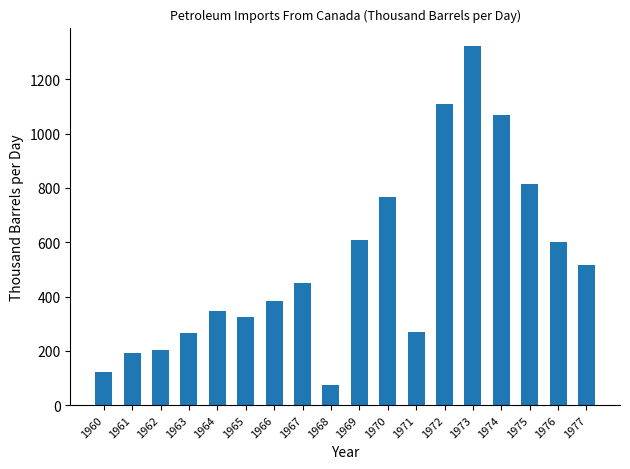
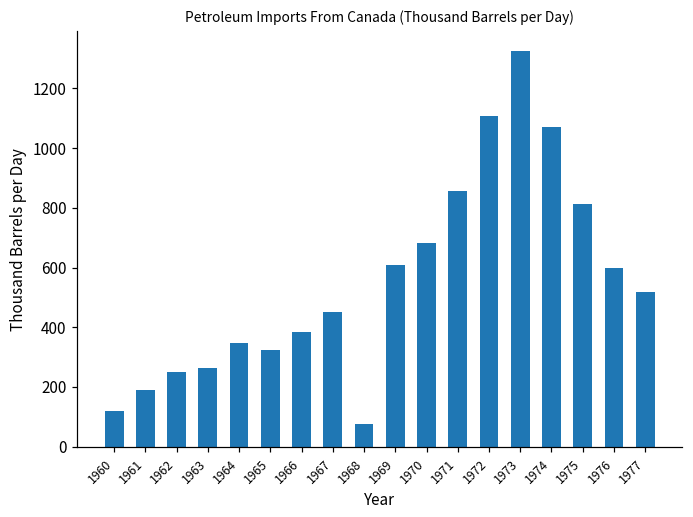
  {
    "1960": 120,
    "1961": 190,
-   "1962": 200,
+   "1962": 250,
    "1963": 270,
    "1964": 350,
    "1965": 320,
    "1966": 380,
    "1967": 450,
    "1968": 80,
    "1969": 610,
-   "1970": 770,
-   "1971": 270,
+   "1970": 680,
+   "1971": 860,
    "1972": 1110,
    "1973": 1320,
    "1974": 1070,
    "1975": 810,
    "1976": 600,
    "1977": 520
  }
